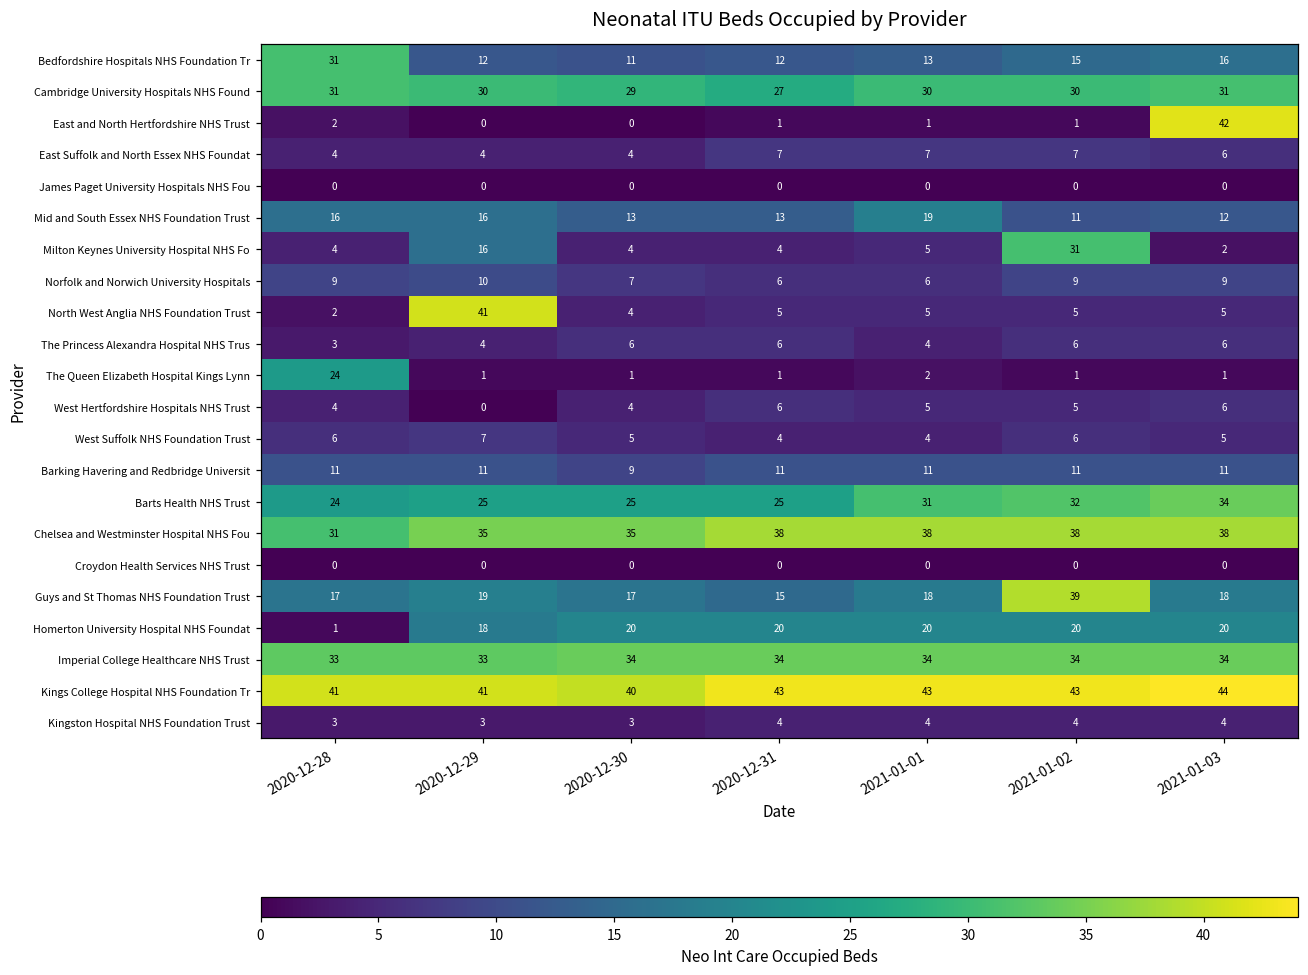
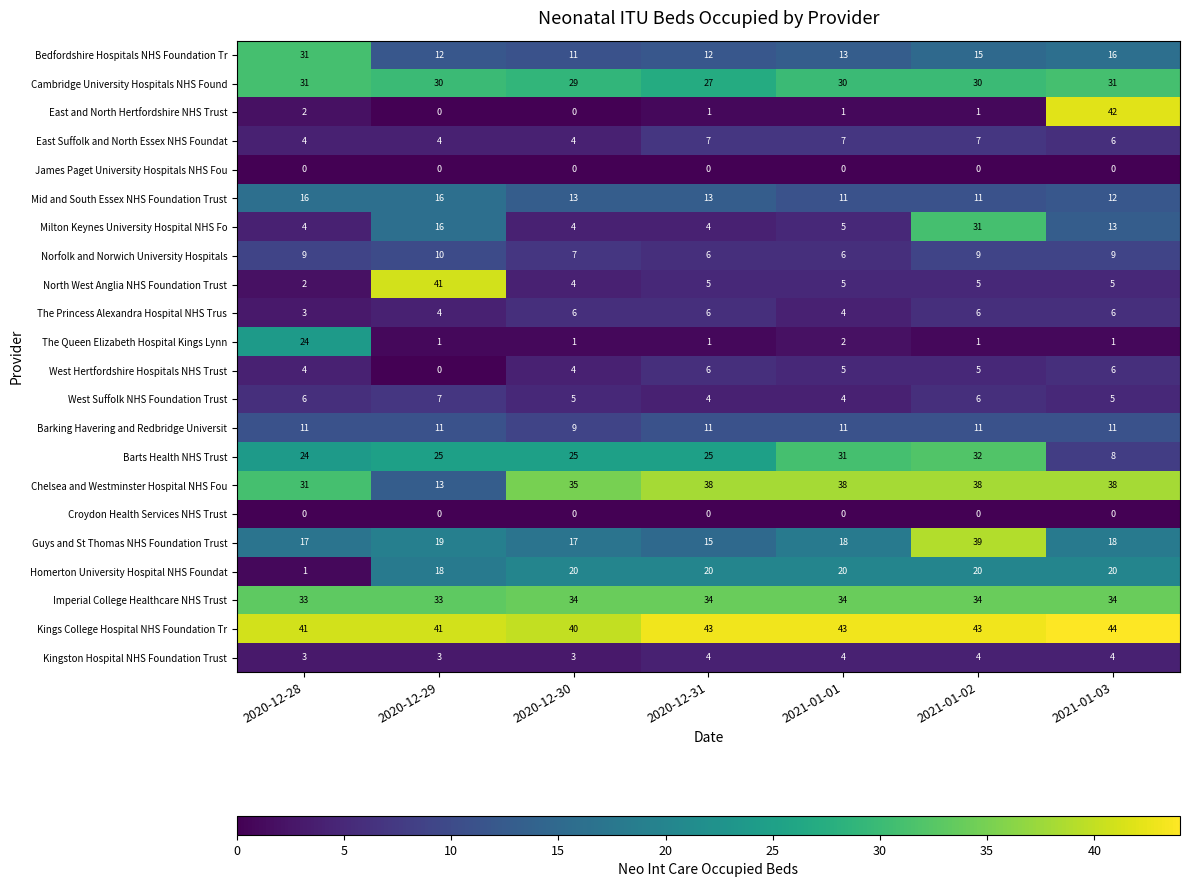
  {
    "Bedfordshire Hospitals NHS Foundation Tr": {
      "2020-12-28": 31,
      "2020-12-29": 12,
      "2020-12-30": 11,
      "2020-12-31": 12,
      "2021-01-01": 13,
      "2021-01-02": 15,
      "2021-01-03": 16
    },
    "Cambridge University Hospitals NHS Found": {
      "2020-12-28": 31,
      "2020-12-29": 30,
      "2020-12-30": 29,
      "2020-12-31": 27,
      "2021-01-01": 30,
      "2021-01-02": 30,
      "2021-01-03": 31
    },
    "East and North Hertfordshire NHS Trust": {
      "2020-12-28": 2,
      "2020-12-29": 0,
      "2020-12-30": 0,
      "2020-12-31": 1,
      "2021-01-01": 1,
      "2021-01-02": 1,
      "2021-01-03": 42
    },
    "East Suffolk and North Essex NHS Foundat": {
      "2020-12-28": 4,
      "2020-12-29": 4,
      "2020-12-30": 4,
      "2020-12-31": 7,
      "2021-01-01": 7,
      "2021-01-02": 7,
      "2021-01-03": 6
    },
    "James Paget University Hospitals NHS Fou": {
      "2020-12-28": 0,
      "2020-12-29": 0,
      "2020-12-30": 0,
      "2020-12-31": 0,
      "2021-01-01": 0,
      "2021-01-02": 0,
      "2021-01-03": 0
    },
    "Mid and South Essex NHS Foundation Trust": {
      "2020-12-28": 16,
      "2020-12-29": 16,
      "2020-12-30": 13,
      "2020-12-31": 13,
-     "2021-01-01": 19,
+     "2021-01-01": 11,
      "2021-01-02": 11,
      "2021-01-03": 12
    },
    "Milton Keynes University Hospital NHS Fo": {
      "2020-12-28": 4,
      "2020-12-29": 16,
      "2020-12-30": 4,
      "2020-12-31": 4,
      "2021-01-01": 5,
      "2021-01-02": 31,
-     "2021-01-03": 2
+     "2021-01-03": 13
    },
    "Norfolk and Norwich University Hospitals": {
      "2020-12-28": 9,
      "2020-12-29": 10,
      "2020-12-30": 7,
      "2020-12-31": 6,
      "2021-01-01": 6,
      "2021-01-02": 9,
      "2021-01-03": 9
    },
    "North West Anglia NHS Foundation Trust": {
      "2020-12-28": 2,
      "2020-12-29": 41,
      "2020-12-30": 4,
      "2020-12-31": 5,
      "2021-01-01": 5,
      "2021-01-02": 5,
      "2021-01-03": 5
    },
    "The Princess Alexandra Hospital NHS Trus": {
      "2020-12-28": 3,
      "2020-12-29": 4,
      "2020-12-30": 6,
      "2020-12-31": 6,
      "2021-01-01": 4,
      "2021-01-02": 6,
      "2021-01-03": 6
    },
    "The Queen Elizabeth Hospital Kings Lynn": {
      "2020-12-28": 24,
      "2020-12-29": 1,
      "2020-12-30": 1,
      "2020-12-31": 1,
      "2021-01-01": 2,
      "2021-01-02": 1,
      "2021-01-03": 1
    },
    "West Hertfordshire Hospitals NHS Trust": {
      "2020-12-28": 4,
      "2020-12-29": 0,
      "2020-12-30": 4,
      "2020-12-31": 6,
      "2021-01-01": 5,
      "2021-01-02": 5,
      "2021-01-03": 6
    },
    "West Suffolk NHS Foundation Trust": {
      "2020-12-28": 6,
      "2020-12-29": 7,
      "2020-12-30": 5,
      "2020-12-31": 4,
      "2021-01-01": 4,
      "2021-01-02": 6,
      "2021-01-03": 5
    },
    "Barking Havering and Redbridge Universit": {
      "2020-12-28": 11,
      "2020-12-29": 11,
      "2020-12-30": 9,
      "2020-12-31": 11,
      "2021-01-01": 11,
      "2021-01-02": 11,
      "2021-01-03": 11
    },
    "Barts Health NHS Trust": {
      "2020-12-28": 24,
      "2020-12-29": 25,
      "2020-12-30": 25,
      "2020-12-31": 25,
      "2021-01-01": 31,
      "2021-01-02": 32,
-     "2021-01-03": 34
+     "2021-01-03": 8
    },
    "Chelsea and Westminster Hospital NHS Fou": {
      "2020-12-28": 31,
-     "2020-12-29": 35,
+     "2020-12-29": 13,
      "2020-12-30": 35,
      "2020-12-31": 38,
      "2021-01-01": 38,
      "2021-01-02": 38,
      "2021-01-03": 38
    },
    "Croydon Health Services NHS Trust": {
      "2020-12-28": 0,
      "2020-12-29": 0,
      "2020-12-30": 0,
      "2020-12-31": 0,
      "2021-01-01": 0,
      "2021-01-02": 0,
      "2021-01-03": 0
    },
    "Guys and St Thomas NHS Foundation Trust": {
      "2020-12-28": 17,
      "2020-12-29": 19,
      "2020-12-30": 17,
      "2020-12-31": 15,
      "2021-01-01": 18,
      "2021-01-02": 39,
      "2021-01-03": 18
    },
    "Homerton University Hospital NHS Foundat": {
      "2020-12-28": 1,
      "2020-12-29": 18,
      "2020-12-30": 20,
      "2020-12-31": 20,
      "2021-01-01": 20,
      "2021-01-02": 20,
      "2021-01-03": 20
    },
    "Imperial College Healthcare NHS Trust": {
      "2020-12-28": 33,
      "2020-12-29": 33,
      "2020-12-30": 34,
      "2020-12-31": 34,
      "2021-01-01": 34,
      "2021-01-02": 34,
      "2021-01-03": 34
    },
    "Kings College Hospital NHS Foundation Tr": {
      "2020-12-28": 41,
      "2020-12-29": 41,
      "2020-12-30": 40,
      "2020-12-31": 43,
      "2021-01-01": 43,
      "2021-01-02": 43,
      "2021-01-03": 44
    },
    "Kingston Hospital NHS Foundation Trust": {
      "2020-12-28": 3,
      "2020-12-29": 3,
      "2020-12-30": 3,
      "2020-12-31": 4,
      "2021-01-01": 4,
      "2021-01-02": 4,
      "2021-01-03": 4
    }
  }
